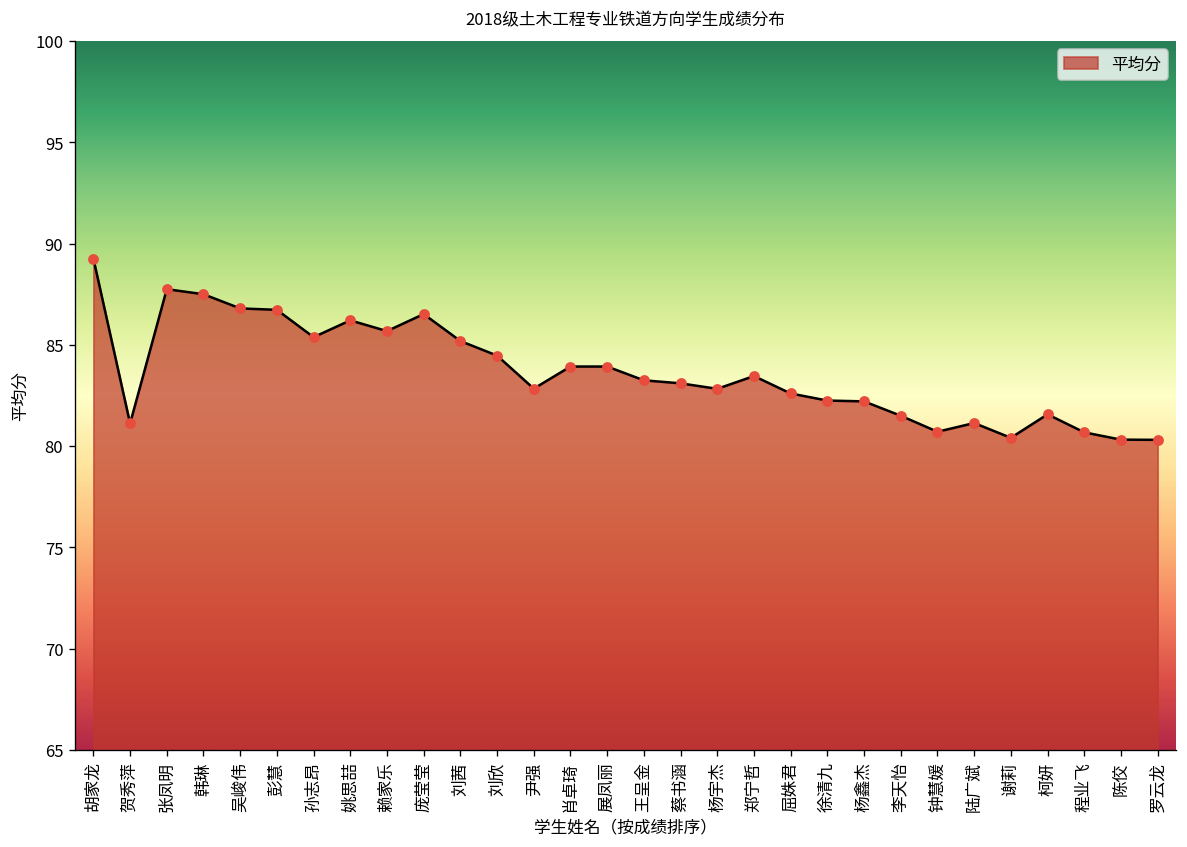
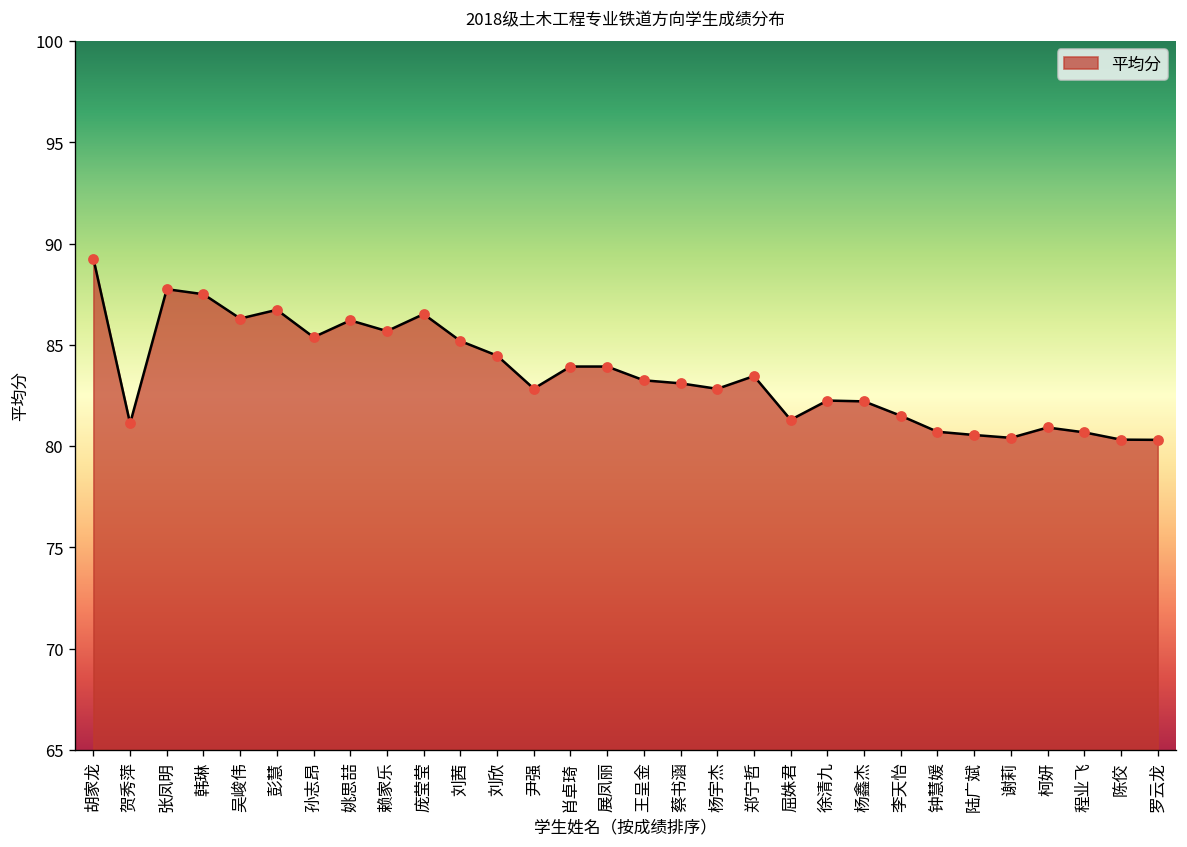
  {
    "胡家龙": 89.3,
    "贺秀萍": 81.1,
    "张凤明": 87.8,
    "韩琳": 87.5,
-   "吴峻伟": 86.8,
+   "吴峻伟": 86.3,
    "彭慧": 86.7,
    "孙志昂": 85.4,
    "姚思喆": 86.2,
    "赖家乐": 85.7,
    "庞莹莹": 86.5,
    "刘茜": 85.2,
    "刘欣": 84.5,
    "尹强": 82.8,
    "肖卓琦": 83.9,
    "展凤丽": 83.9,
    "王呈金": 83.3,
    "蔡书涵": 83.1,
    "杨宇杰": 82.8,
    "郑宁哲": 83.5,
-   "屈姝君": 82.6,
+   "屈姝君": 81.3,
    "徐清九": 82.3,
    "杨鑫杰": 82.2,
    "李天怡": 81.5,
    "钟慧媛": 80.7,
-   "陆广斌": 81.1,
+   "陆广斌": 80.6,
    "谢莉": 80.4,
-   "柯妍": 81.6,
+   "柯妍": 80.9,
    "程业飞": 80.7,
    "陈佼": 80.3,
    "罗云龙": 80.3
  }
